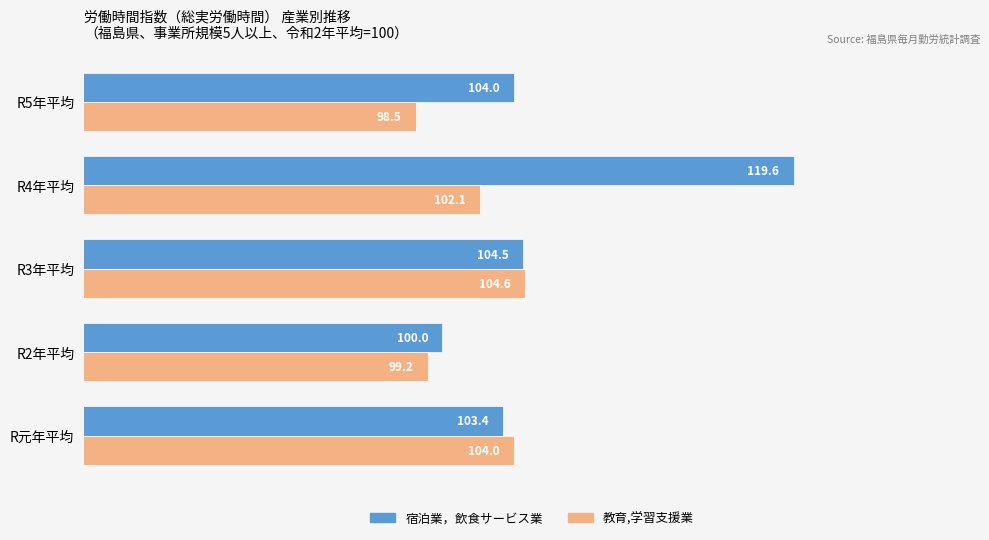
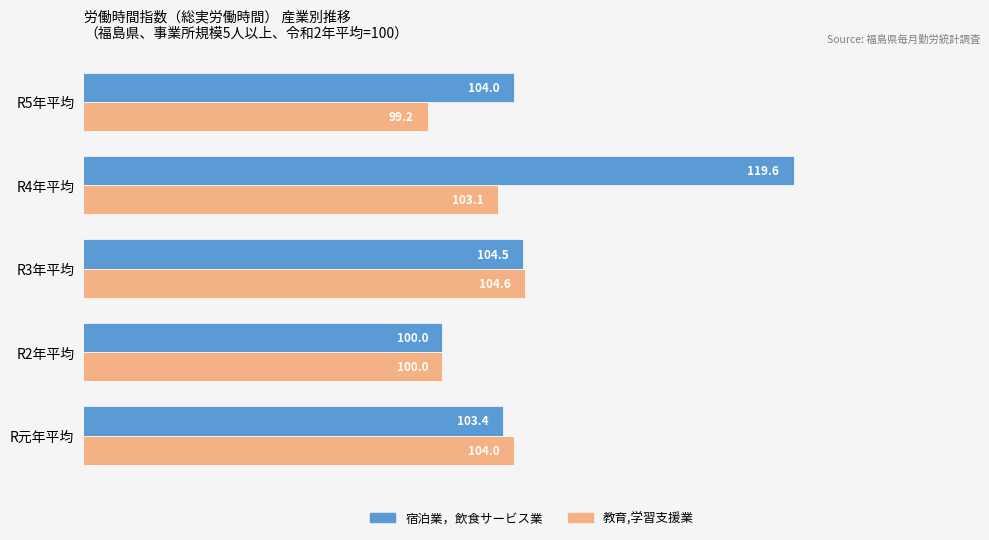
  {
    "宿泊業，飲食サービス業": {
      "R5年平均": 104.0,
      "R4年平均": 119.6,
      "R3年平均": 104.5,
      "R2年平均": 100.0,
      "R元年平均": 103.4
    },
    "教育,学習支援業": {
-     "R5年平均": 98.5,
-     "R4年平均": 102.1,
+     "R5年平均": 99.2,
+     "R4年平均": 103.1,
      "R3年平均": 104.6,
-     "R2年平均": 99.2,
+     "R2年平均": 100.0,
      "R元年平均": 104.0
    }
  }
